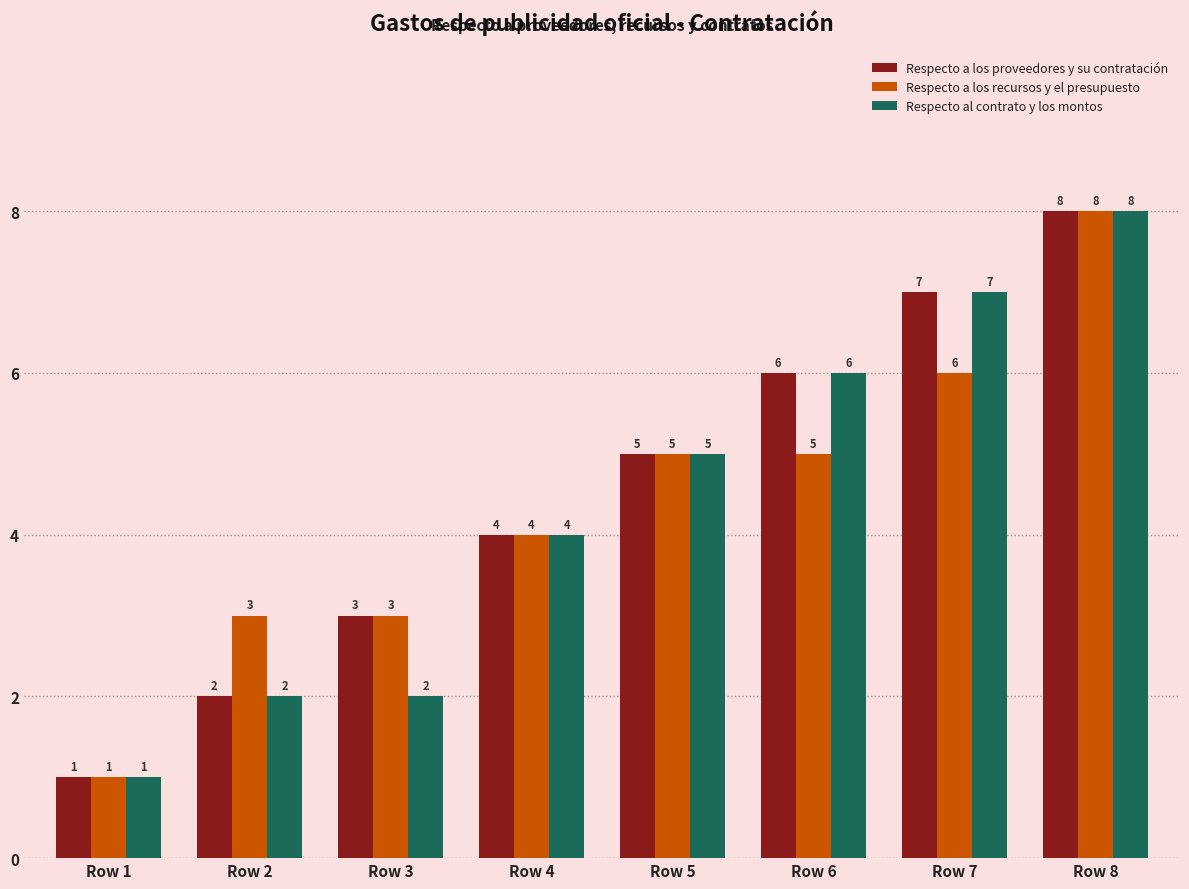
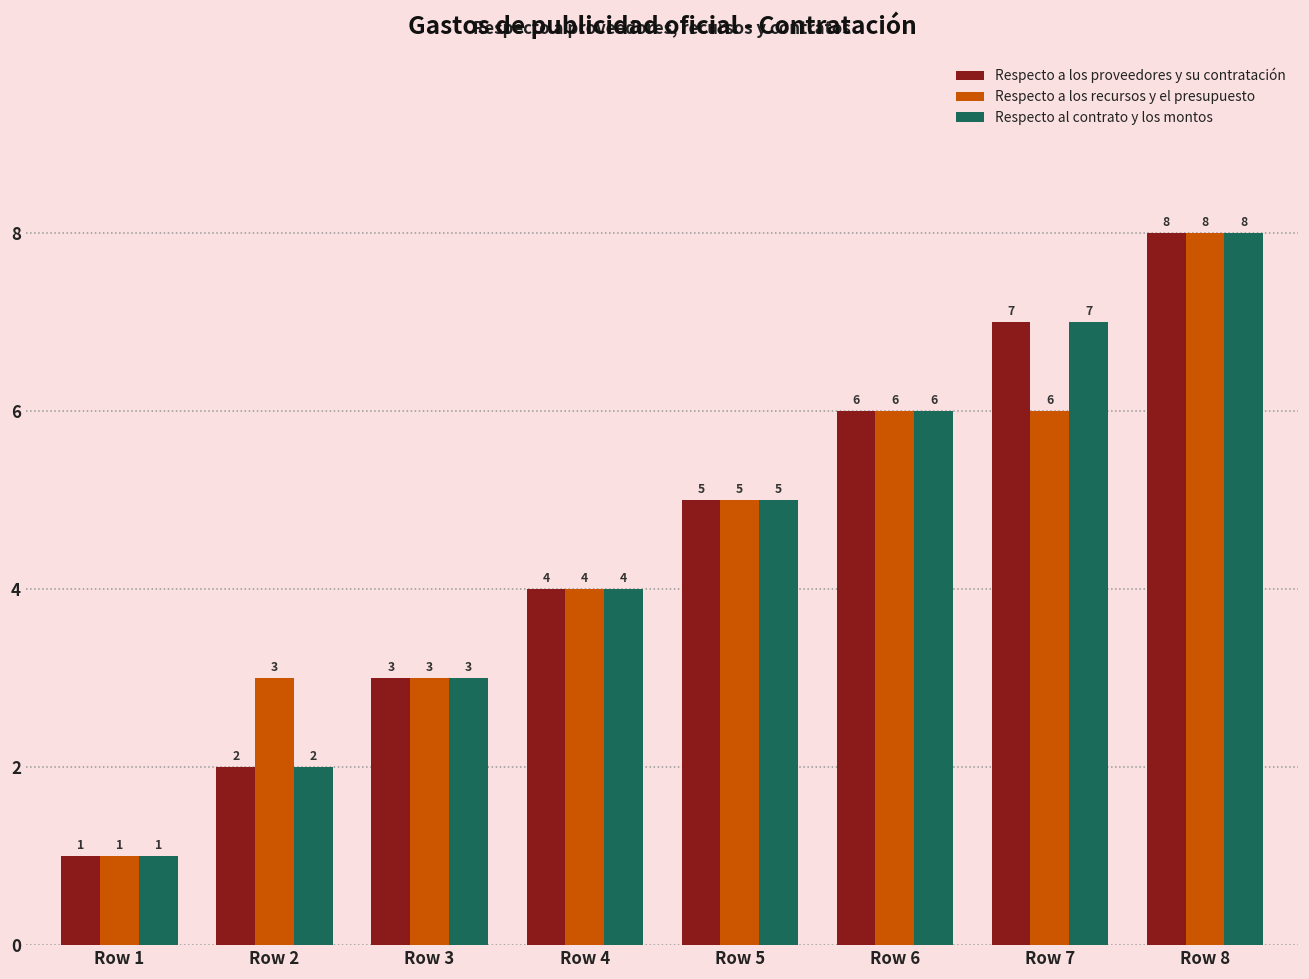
  {
    "Respecto a los proveedores y su contratación": {
      "Row 1": 1,
      "Row 2": 2,
      "Row 3": 3,
      "Row 4": 4,
      "Row 5": 5,
      "Row 6": 6,
      "Row 7": 7,
      "Row 8": 8
    },
    "Respecto a los recursos y el presupuesto": {
      "Row 1": 1,
      "Row 2": 3,
      "Row 3": 3,
      "Row 4": 4,
      "Row 5": 5,
-     "Row 6": 5,
+     "Row 6": 6,
      "Row 7": 6,
      "Row 8": 8
    },
    "Respecto al contrato y los montos": {
      "Row 1": 1,
      "Row 2": 2,
-     "Row 3": 2,
+     "Row 3": 3,
      "Row 4": 4,
      "Row 5": 5,
      "Row 6": 6,
      "Row 7": 7,
      "Row 8": 8
    }
  }
